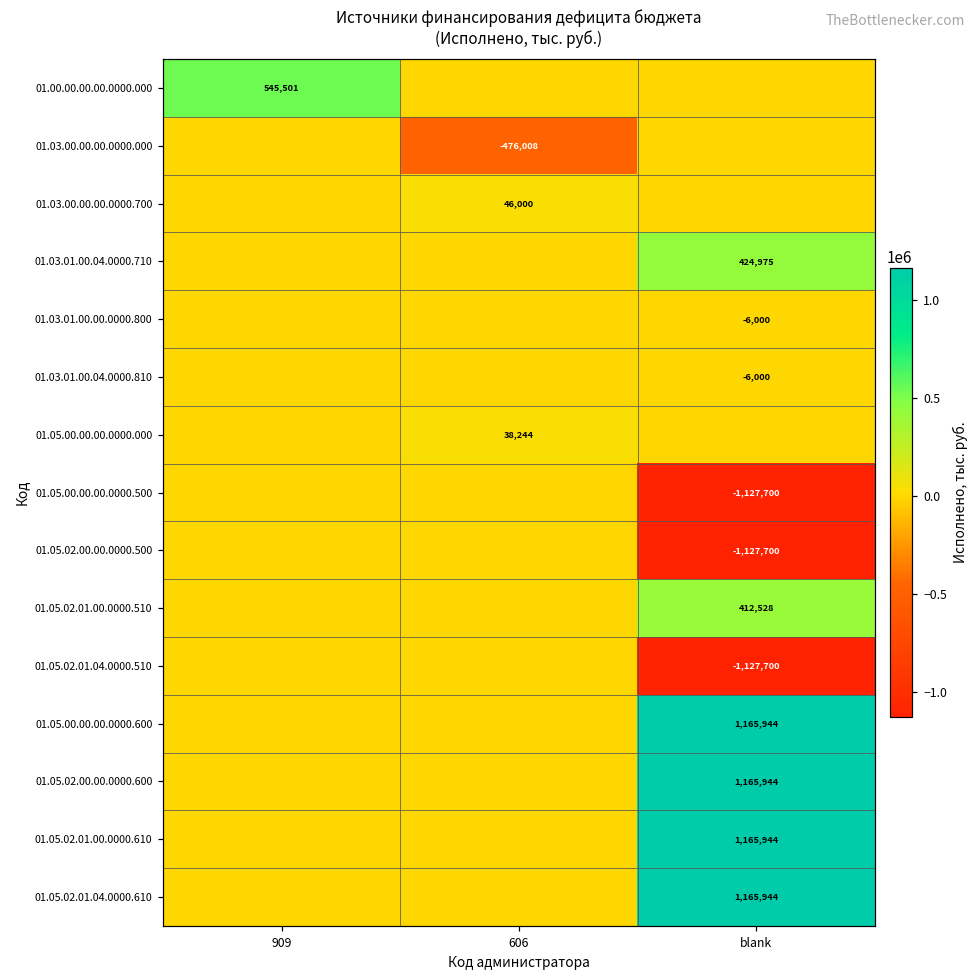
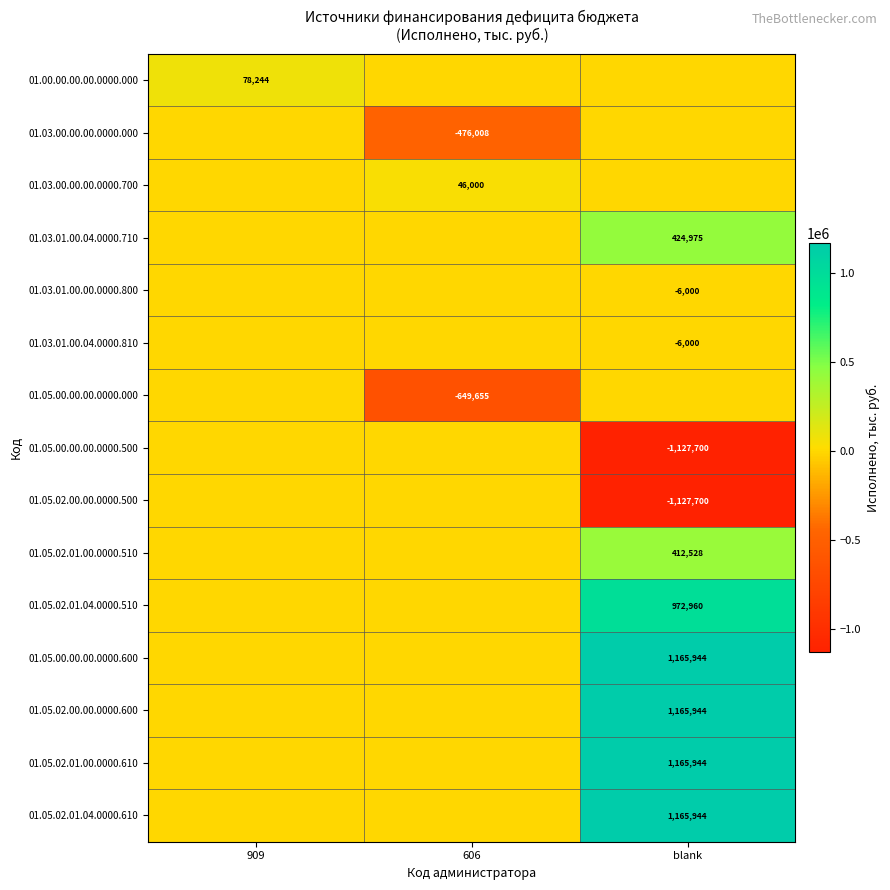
  {
    "01.00.00.00.00.0000.000": {
-     "909": "545,501"
+     "909": "78,244"
    },
    "01.03.00.00.00.0000.000": {
      "606": "-476,008"
    },
    "01.03.00.00.00.0000.700": {
      "606": "46,000"
    },
    "01.03.01.00.04.0000.710": {
      "blank": "424,975"
    },
    "01.03.01.00.00.0000.800": {
      "blank": "-6,000"
    },
    "01.03.01.00.04.0000.810": {
      "blank": "-6,000"
    },
    "01.05.00.00.00.0000.000": {
-     "606": "38,244"
+     "606": "-649,655"
    },
    "01.05.00.00.00.0000.500": {
      "blank": "-1,127,700"
    },
    "01.05.02.00.00.0000.500": {
      "blank": "-1,127,700"
    },
    "01.05.02.01.00.0000.510": {
      "blank": "412,528"
    },
    "01.05.02.01.04.0000.510": {
-     "blank": "-1,127,700"
+     "blank": "972,960"
    },
    "01.05.00.00.00.0000.600": {
      "blank": "1,165,944"
    },
    "01.05.02.00.00.0000.600": {
      "blank": "1,165,944"
    },
    "01.05.02.01.00.0000.610": {
      "blank": "1,165,944"
    },
    "01.05.02.01.04.0000.610": {
      "blank": "1,165,944"
    }
  }
